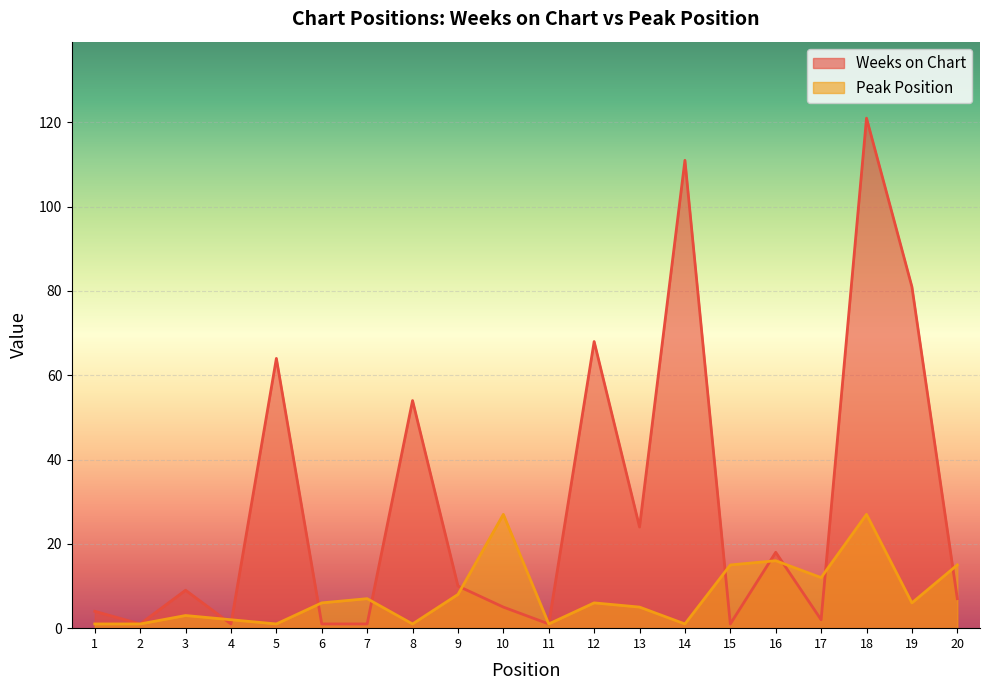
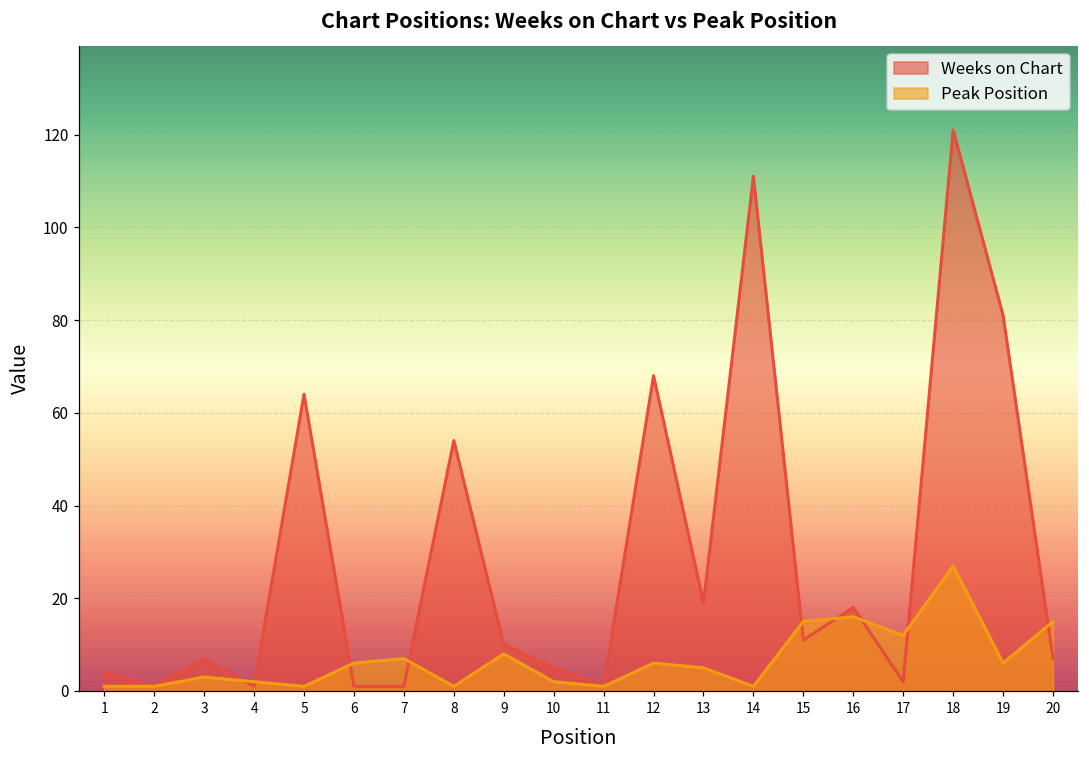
  {
    "Weeks on Chart": {
      "1": 4,
-     "3": 9,
+     "3": 7,
      "4": 1,
      "5": 64,
      "6": 1,
      "7": 1,
      "8": 54,
      "9": 10,
      "10": 5,
      "12": 68,
-     "13": 24,
+     "13": 19,
      "14": 111,
-     "15": 1,
+     "15": 11,
      "16": 18,
      "17": 2,
      "18": 121,
      "19": 81,
      "20": 7
    },
    "Peak Position": {
      "1": 1,
      "3": 3,
      "4": 2,
      "5": 1,
      "6": 6,
      "7": 7,
      "8": 1,
      "9": 8,
-     "10": 27,
+     "10": 2,
      "12": 6,
      "13": 5,
      "14": 1,
      "15": 15,
      "16": 16,
      "17": 12,
      "18": 27,
      "19": 6,
      "20": 15
    }
  }
